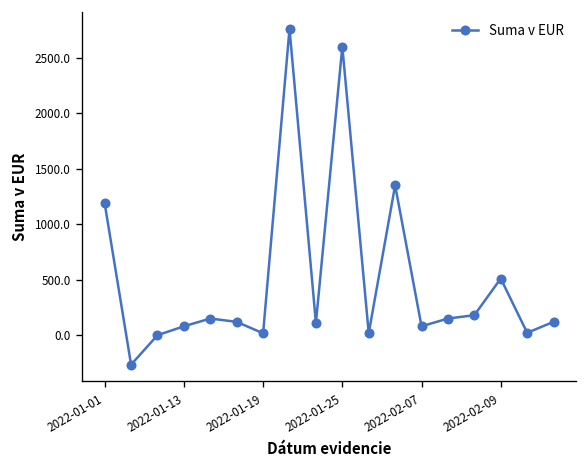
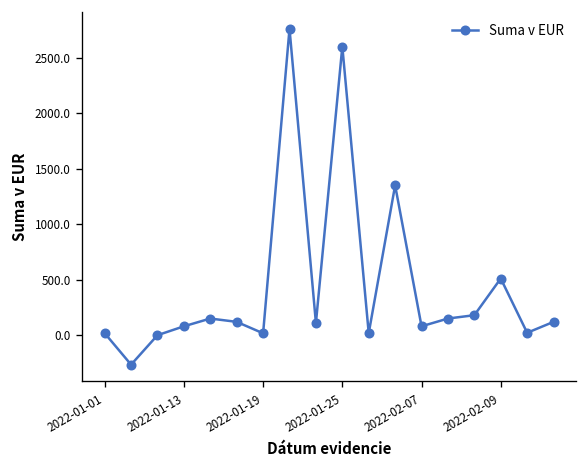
  {
-   "2022-01-01": 1200,
+   "2022-01-01": 0,
    "2022-01-19": 0,
    "2022-02-09": 500
  }
